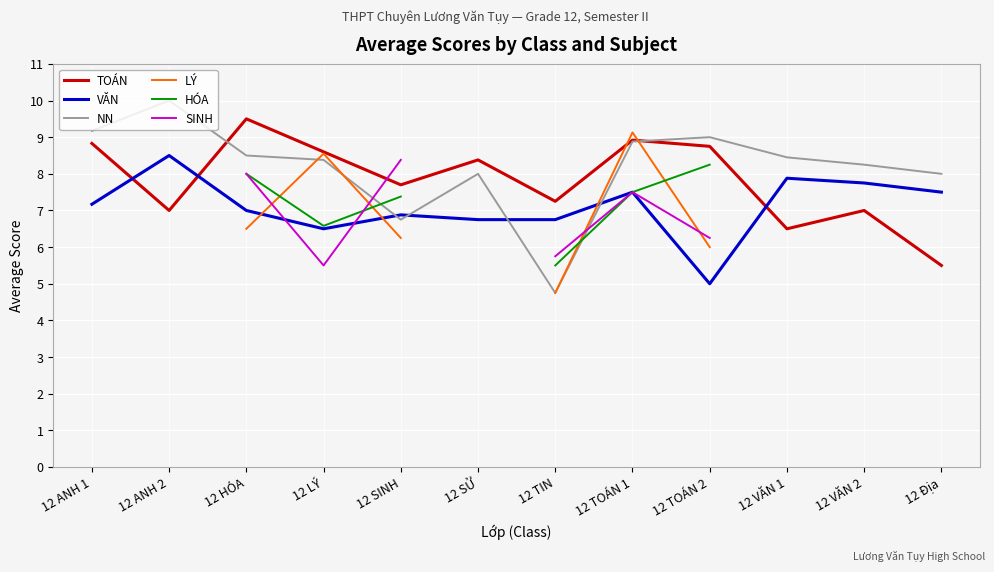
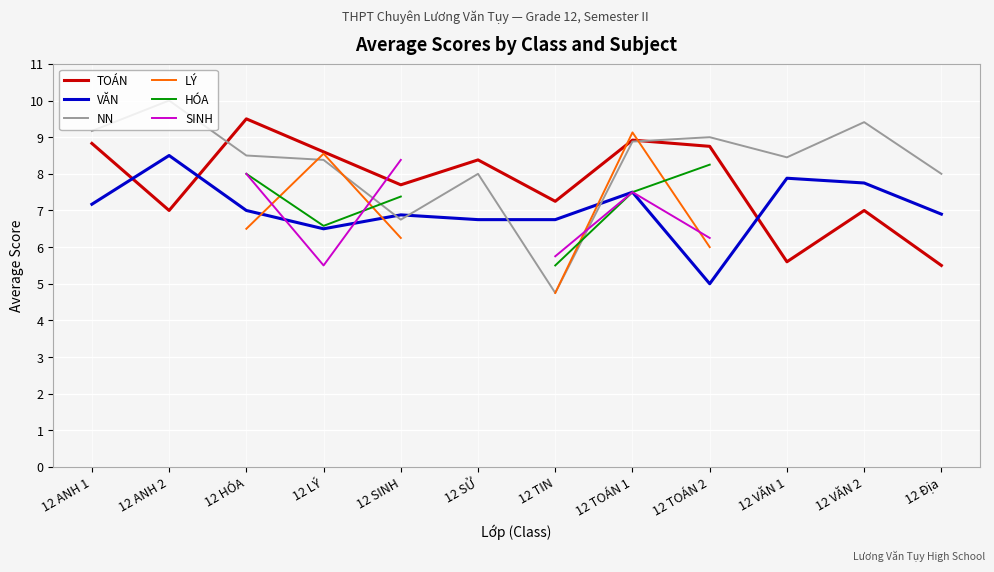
  {
    "TOÁN": {
      "12 ANH 1": 8.8,
      "12 ANH 2": 7.0,
      "12 HÓA": 9.5,
      "12 SINH": 7.7,
      "12 SỬ": 8.4,
      "12 TIN": 7.3,
      "12 TOÁN 2": 8.8,
-     "12 VĂN 1": 6.5,
+     "12 VĂN 1": 5.6,
      "12 VĂN 2": 7.0,
      "12 Địa": 5.5
    },
    "VĂN": {
      "12 ANH 1": 7.2,
      "12 ANH 2": 8.5,
      "12 HÓA": 7.0,
      "12 LÝ": 6.5,
      "12 SINH": 6.9,
      "12 SỬ": 6.8,
      "12 TIN": 6.8,
      "12 TOÁN 2": 5.0,
      "12 VĂN 1": 7.9,
      "12 VĂN 2": 7.8,
-     "12 Địa": 7.5
+     "12 Địa": 6.9
    },
    "NN": {
      "12 ANH 1": 9.2,
      "12 HÓA": 8.5,
      "12 LÝ": 8.4,
      "12 SINH": 6.8,
      "12 SỬ": 8.0,
      "12 TOÁN 2": 9.0,
      "12 VĂN 1": 8.5,
-     "12 VĂN 2": 8.3,
+     "12 VĂN 2": 9.4,
      "12 Địa": 8.0
    },
    "LÝ": {
      "12 HÓA": 6.5,
      "12 SINH": 6.3,
      "12 TOÁN 1": 9.1,
      "12 TOÁN 2": 6.0
    },
    "HÓA": {
      "12 LÝ": 6.6,
      "12 SINH": 7.4,
      "12 TIN": 5.5,
      "12 TOÁN 2": 8.3
    },
    "SINH": {
      "12 LÝ": 5.5,
      "12 SINH": 8.4,
      "12 TIN": 5.8,
      "12 TOÁN 2": 6.3
    }
  }
